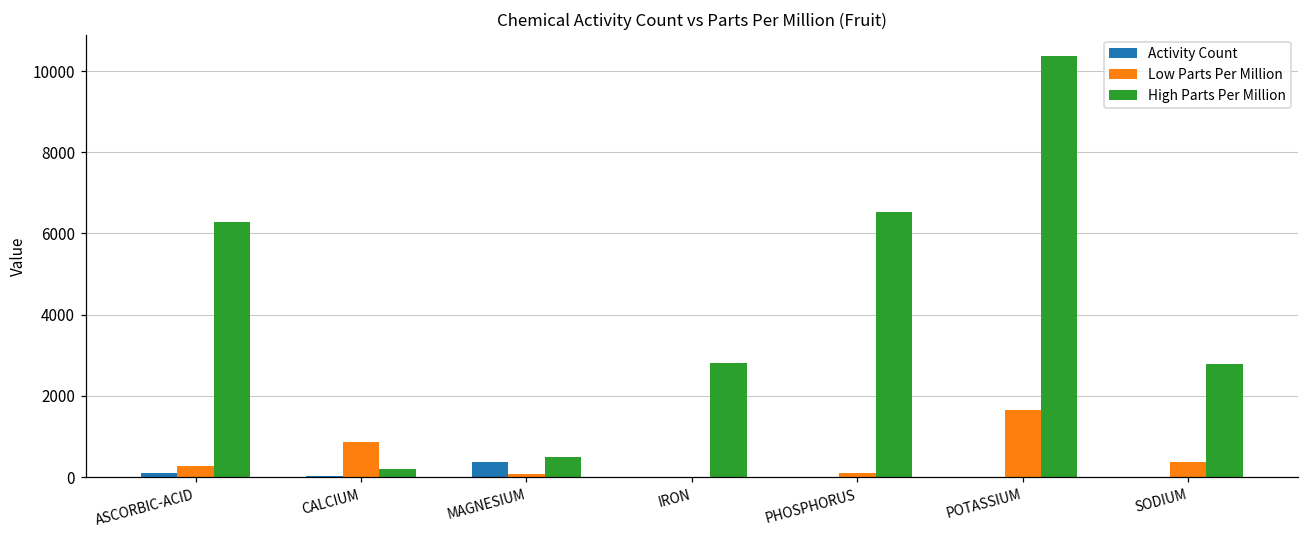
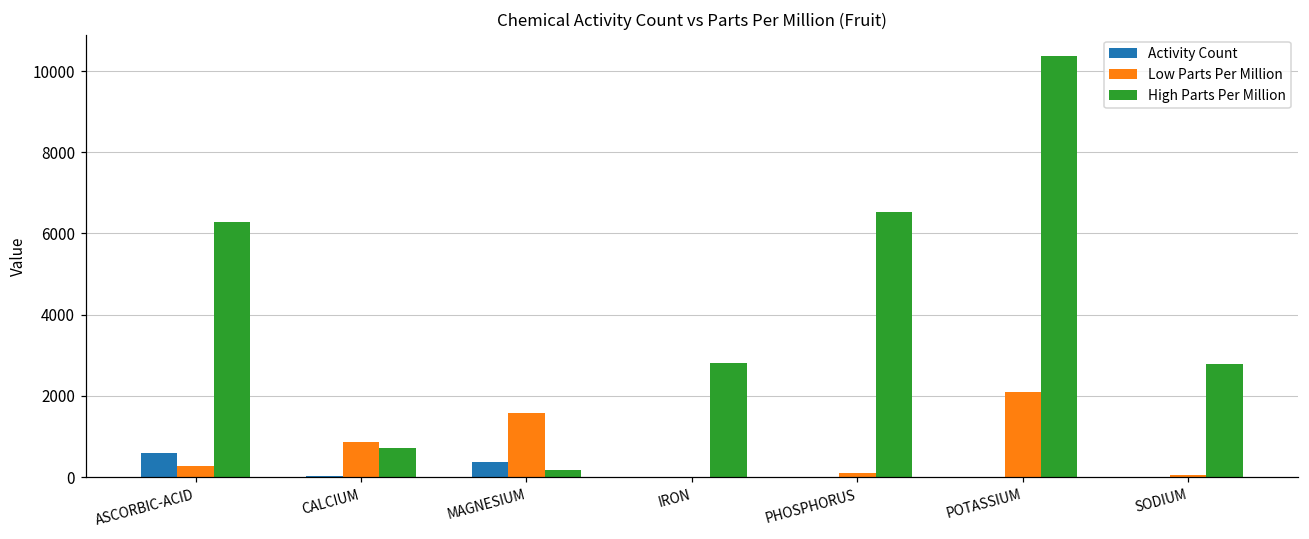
  {
    "Activity Count": {
-     "ASCORBIC-ACID": 100,
+     "ASCORBIC-ACID": 600,
      "MAGNESIUM": 400
    },
    "Low Parts Per Million": {
      "ASCORBIC-ACID": 300,
      "CALCIUM": 900,
-     "MAGNESIUM": 100,
+     "MAGNESIUM": 1600,
      "PHOSPHORUS": 100,
-     "POTASSIUM": 1700,
-     "SODIUM": 400
+     "POTASSIUM": 2100,
+     "SODIUM": 100
    },
    "High Parts Per Million": {
      "ASCORBIC-ACID": 6300,
-     "CALCIUM": 200,
-     "MAGNESIUM": 500,
+     "CALCIUM": 700,
+     "MAGNESIUM": 200,
      "IRON": 2800,
      "PHOSPHORUS": 6500,
      "POTASSIUM": 10400,
      "SODIUM": 2800
    }
  }
